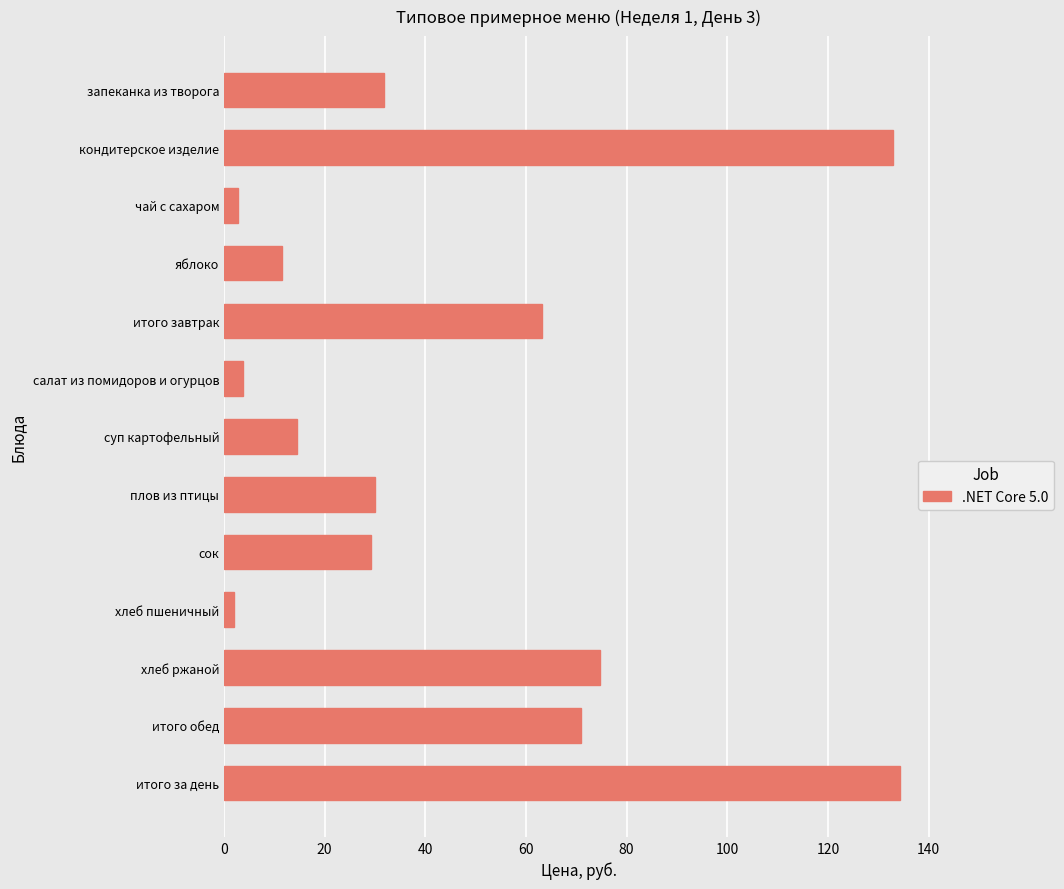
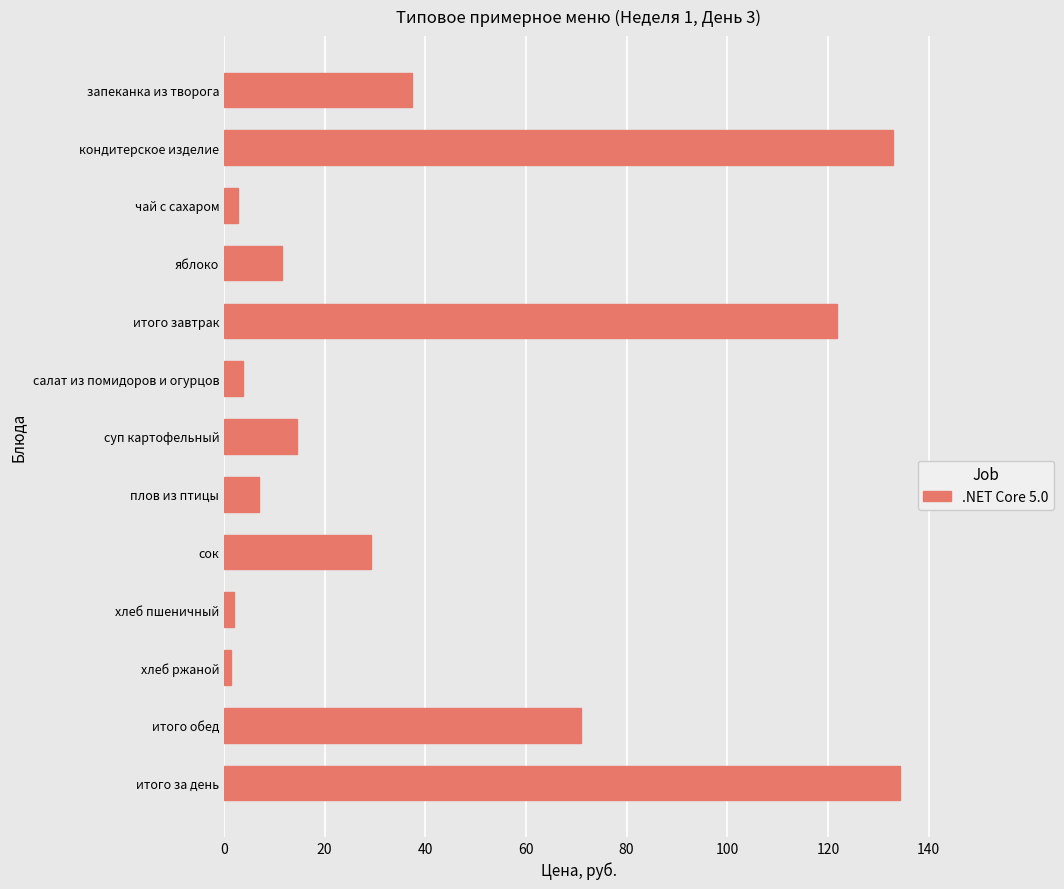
  {
-   "запеканка из творога": 32,
+   "запеканка из творога": 37,
    "кондитерское изделие": 133,
    "чай с сахаром": 3,
    "яблоко": 11,
-   "итого завтрак": 63,
+   "итого завтрак": 122,
    "салат из помидоров и огурцов": 4,
    "суп картофельный": 14,
-   "плов из птицы": 30,
+   "плов из птицы": 7,
    "сок": 29,
    "хлеб пшеничный": 2,
-   "хлеб ржаной": 75,
+   "хлеб ржаной": 1,
    "итого обед": 71,
    "итого за день": 134
  }
